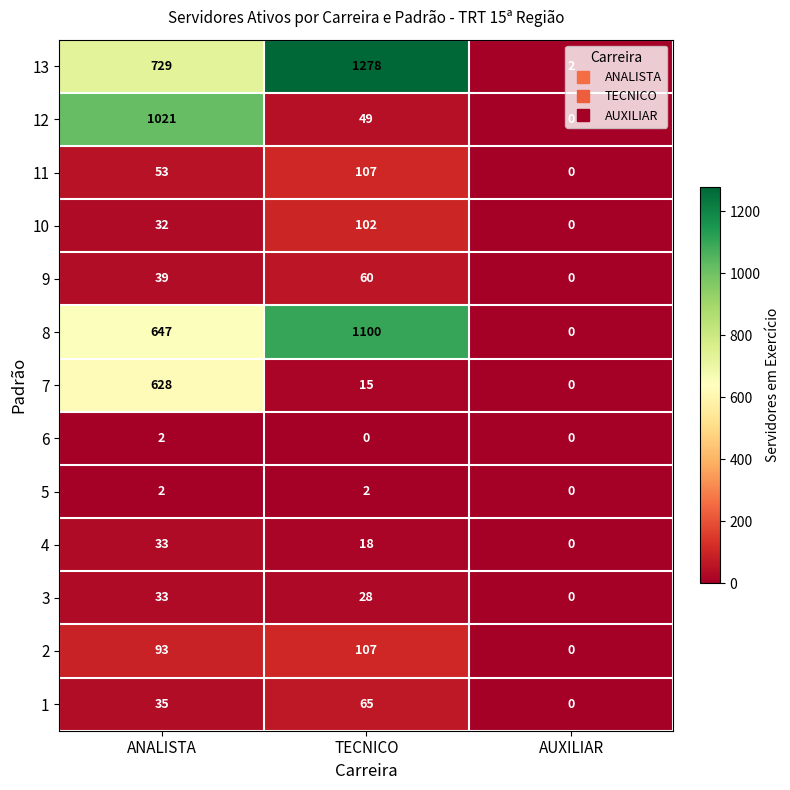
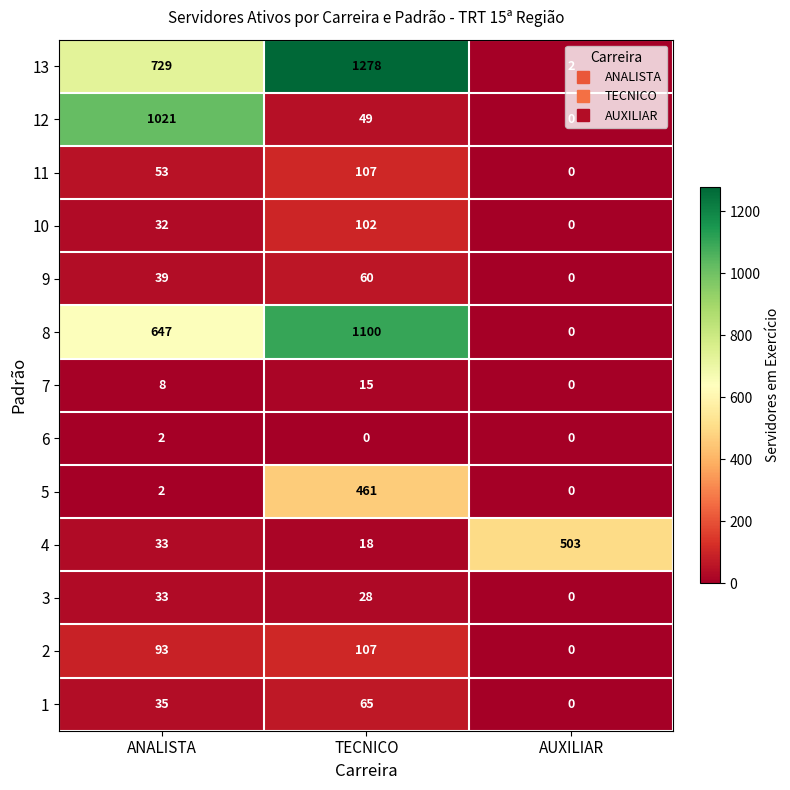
  {
    "13": {
      "ANALISTA": 729,
      "TECNICO": 1278
    },
    "12": {
      "ANALISTA": 1021,
      "TECNICO": 49
    },
    "11": {
      "ANALISTA": 53,
      "TECNICO": 107,
      "AUXILIAR": 0
    },
    "10": {
      "ANALISTA": 32,
      "TECNICO": 102,
      "AUXILIAR": 0
    },
    "9": {
      "ANALISTA": 39,
      "TECNICO": 60,
      "AUXILIAR": 0
    },
    "8": {
      "ANALISTA": 647,
      "TECNICO": 1100,
      "AUXILIAR": 0
    },
    "7": {
-     "ANALISTA": 628,
+     "ANALISTA": 8,
      "TECNICO": 15,
      "AUXILIAR": 0
    },
    "6": {
      "ANALISTA": 2,
      "TECNICO": 0,
      "AUXILIAR": 0
    },
    "5": {
      "ANALISTA": 2,
-     "TECNICO": 2,
+     "TECNICO": 461,
      "AUXILIAR": 0
    },
    "4": {
      "ANALISTA": 33,
      "TECNICO": 18,
-     "AUXILIAR": 0
+     "AUXILIAR": 503
    },
    "3": {
      "ANALISTA": 33,
      "TECNICO": 28,
      "AUXILIAR": 0
    },
    "2": {
      "ANALISTA": 93,
      "TECNICO": 107,
      "AUXILIAR": 0
    },
    "1": {
      "ANALISTA": 35,
      "TECNICO": 65,
      "AUXILIAR": 0
    }
  }
